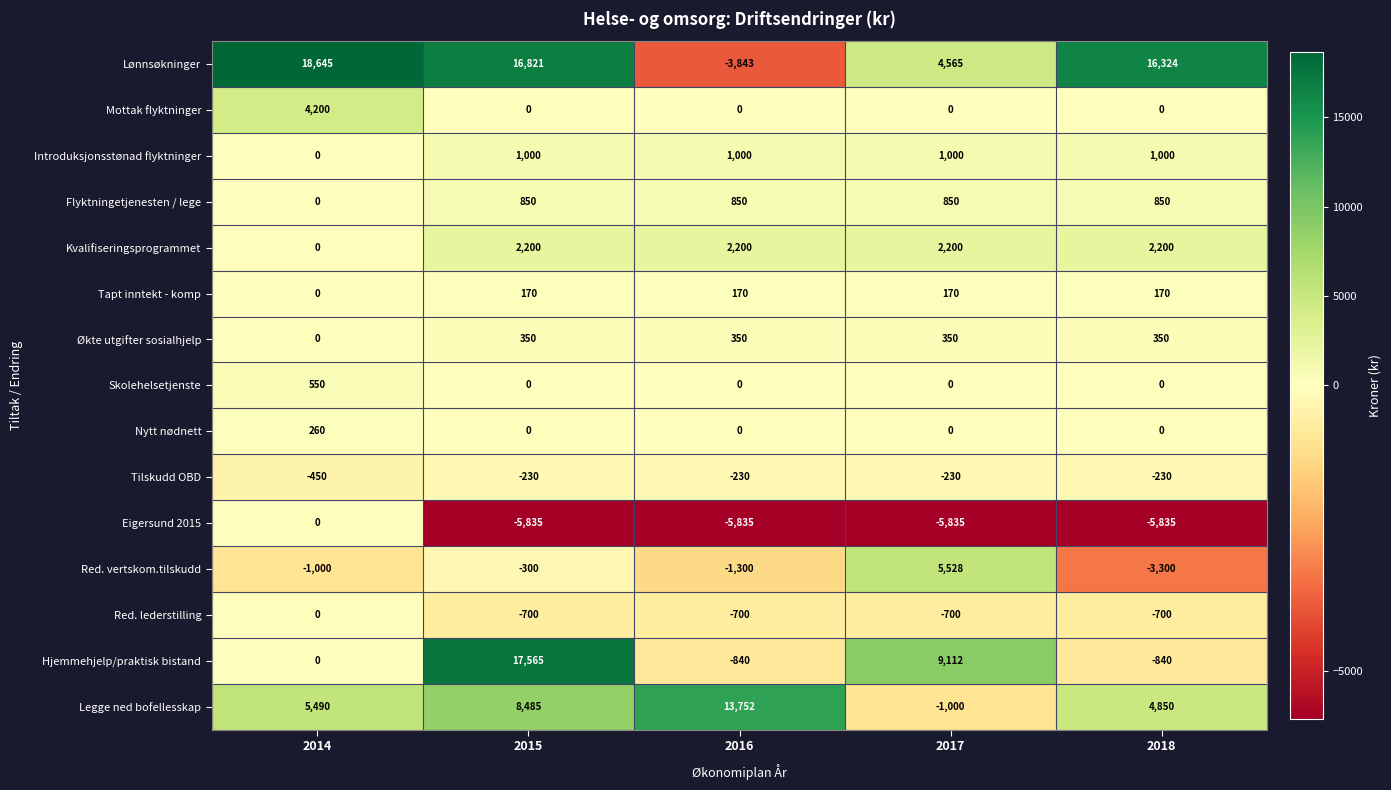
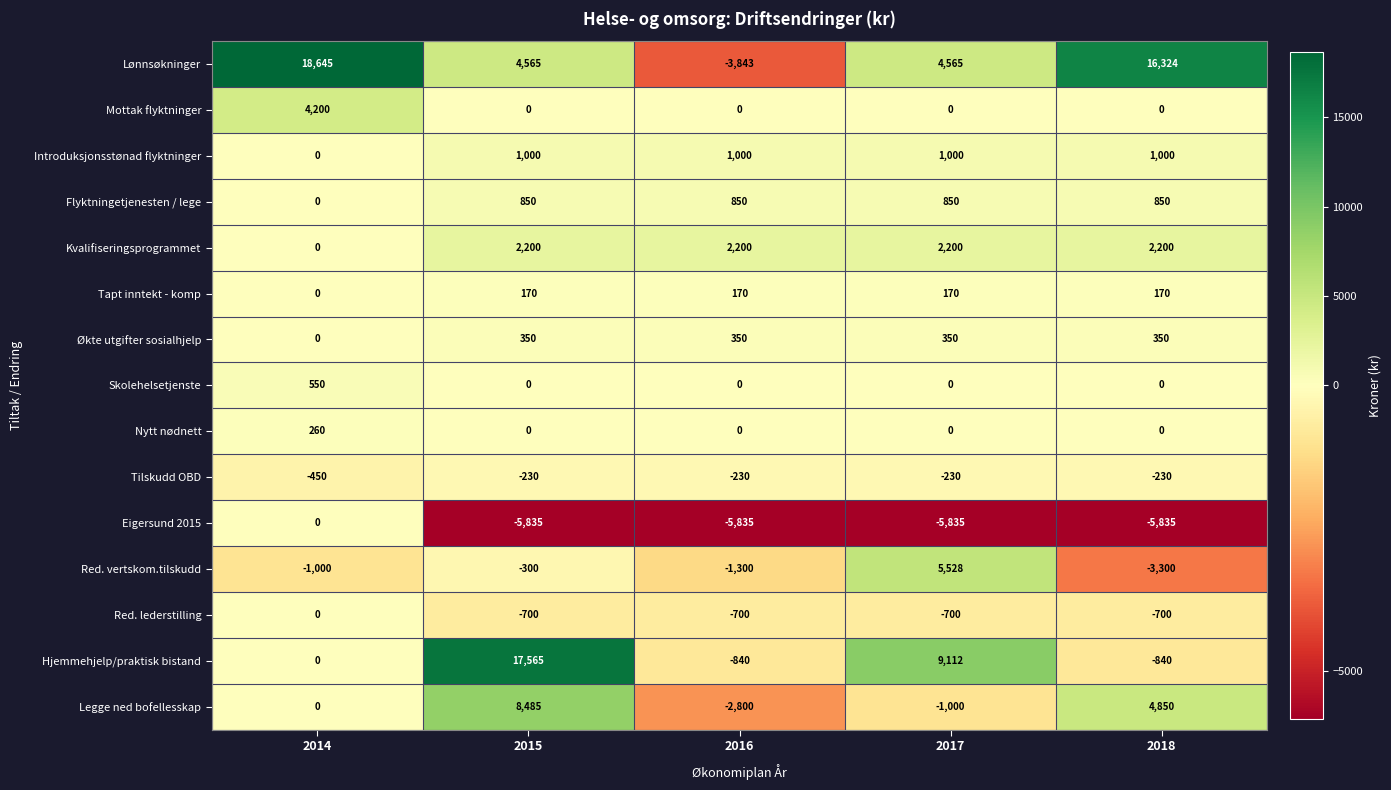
  {
    "Lønnsøkninger": {
      "2014": "18,645",
-     "2015": "16,821",
+     "2015": "4,565",
      "2016": "-3,843",
      "2017": "4,565",
      "2018": "16,324"
    },
    "Mottak flyktninger": {
      "2014": "4,200",
      "2015": "0",
      "2016": "0",
      "2017": "0",
      "2018": "0"
    },
    "Introduksjonsstønad flyktninger": {
      "2014": "0",
      "2015": "1,000",
      "2016": "1,000",
      "2017": "1,000",
      "2018": "1,000"
    },
    "Flyktningetjenesten / lege": {
      "2014": "0",
      "2015": "850",
      "2016": "850",
      "2017": "850",
      "2018": "850"
    },
    "Kvalifiseringsprogrammet": {
      "2014": "0",
      "2015": "2,200",
      "2016": "2,200",
      "2017": "2,200",
      "2018": "2,200"
    },
    "Tapt inntekt - komp": {
      "2014": "0",
      "2015": "170",
      "2016": "170",
      "2017": "170",
      "2018": "170"
    },
    "Økte utgifter sosialhjelp": {
      "2014": "0",
      "2015": "350",
      "2016": "350",
      "2017": "350",
      "2018": "350"
    },
    "Skolehelsetjenste": {
      "2014": "550",
      "2015": "0",
      "2016": "0",
      "2017": "0",
      "2018": "0"
    },
    "Nytt nødnett": {
      "2014": "260",
      "2015": "0",
      "2016": "0",
      "2017": "0",
      "2018": "0"
    },
    "Tilskudd OBD": {
      "2014": "-450",
      "2015": "-230",
      "2016": "-230",
      "2017": "-230",
      "2018": "-230"
    },
    "Eigersund 2015": {
      "2014": "0",
      "2015": "-5,835",
      "2016": "-5,835",
      "2017": "-5,835",
      "2018": "-5,835"
    },
    "Red. vertskom.tilskudd": {
      "2014": "-1,000",
      "2015": "-300",
      "2016": "-1,300",
      "2017": "5,528",
      "2018": "-3,300"
    },
    "Red. lederstilling": {
      "2014": "0",
      "2015": "-700",
      "2016": "-700",
      "2017": "-700",
      "2018": "-700"
    },
    "Hjemmehjelp/praktisk bistand": {
      "2014": "0",
      "2015": "17,565",
      "2016": "-840",
      "2017": "9,112",
      "2018": "-840"
    },
    "Legge ned bofellesskap": {
-     "2014": "5,490",
+     "2014": "0",
      "2015": "8,485",
-     "2016": "13,752",
+     "2016": "-2,800",
      "2017": "-1,000",
      "2018": "4,850"
    }
  }
